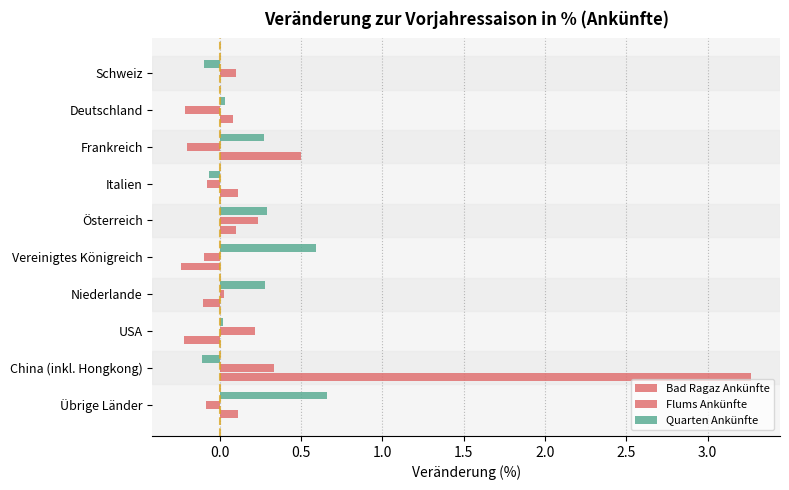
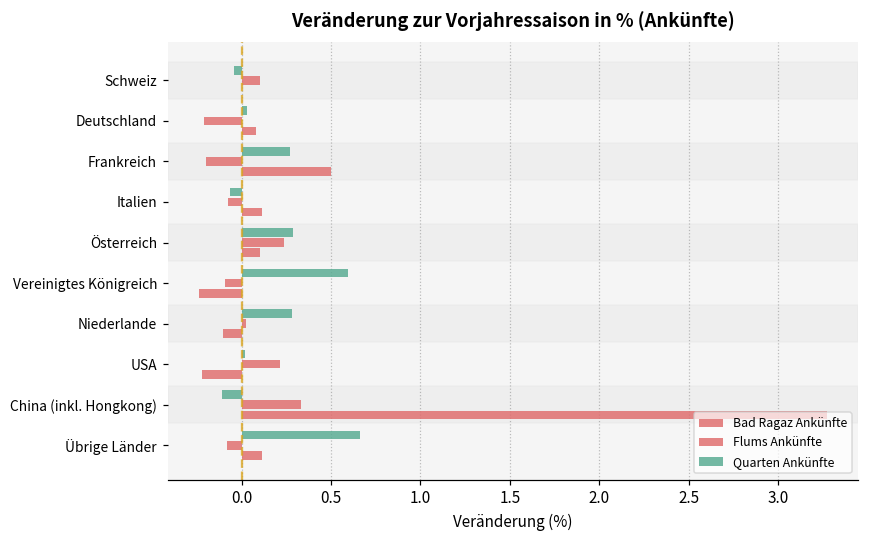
  {
    "Quarten Ankünfte": {
-     "Schweiz": -0.10,
+     "Schweiz": -0.04,
      "Deutschland": 0.03,
      "Frankreich": 0.27,
      "Italien": -0.07,
      "Österreich": 0.29,
      "Vereinigtes Königreich": 0.59,
      "Niederlande": 0.28,
      "USA": 0.02,
      "China (inkl. Hongkong)": -0.11,
      "Übrige Länder": 0.66
    }
  }
